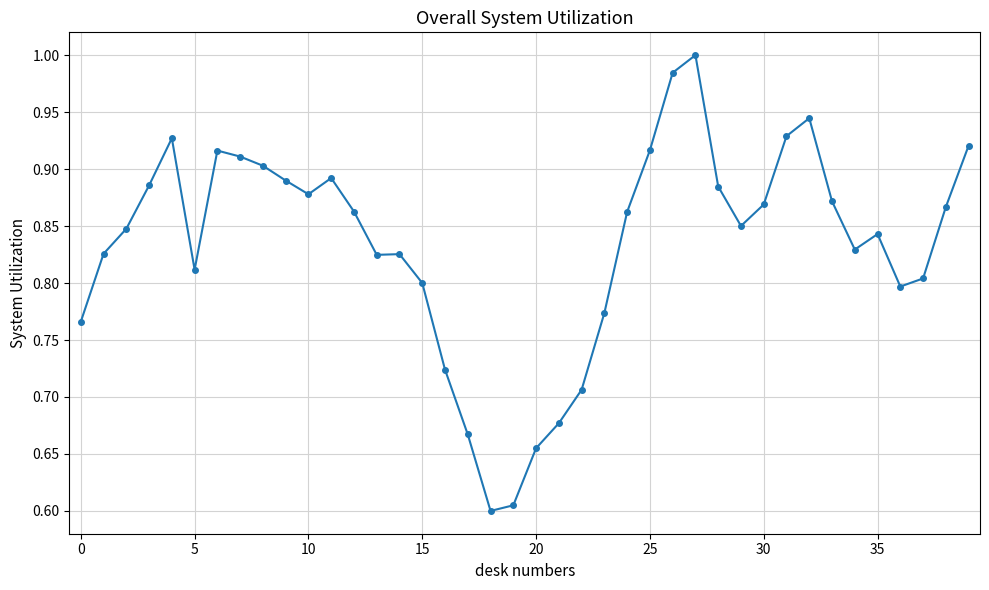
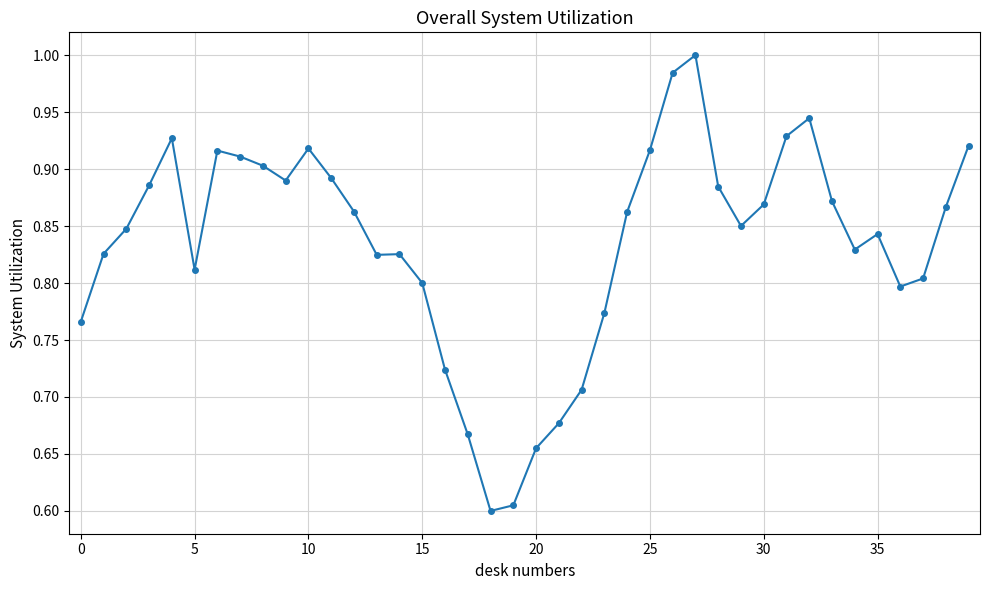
  {
    "0": 0.766,
    "5": 0.812,
-   "10": 0.878,
+   "10": 0.918,
    "15": 0.800,
    "20": 0.655,
    "25": 0.917,
    "30": 0.869,
    "35": 0.843
  }
